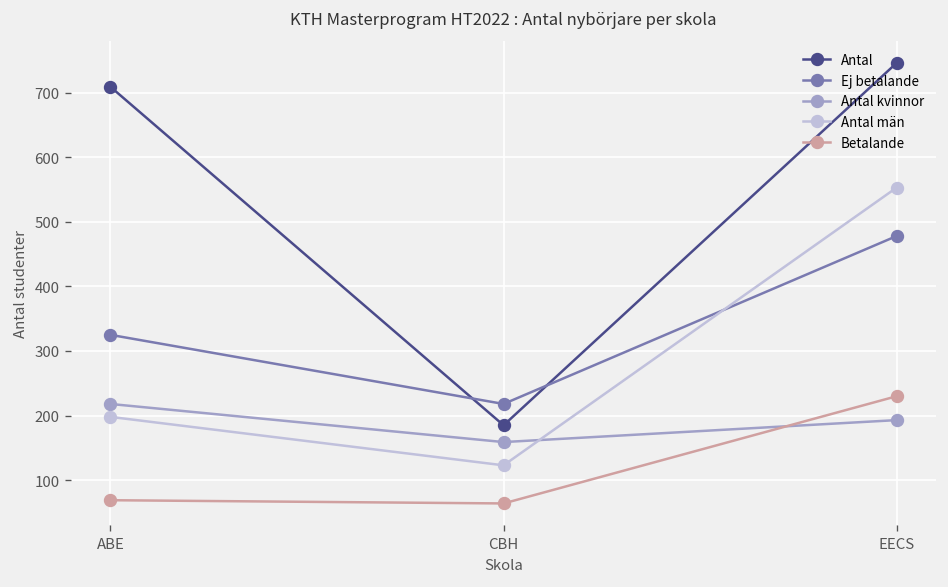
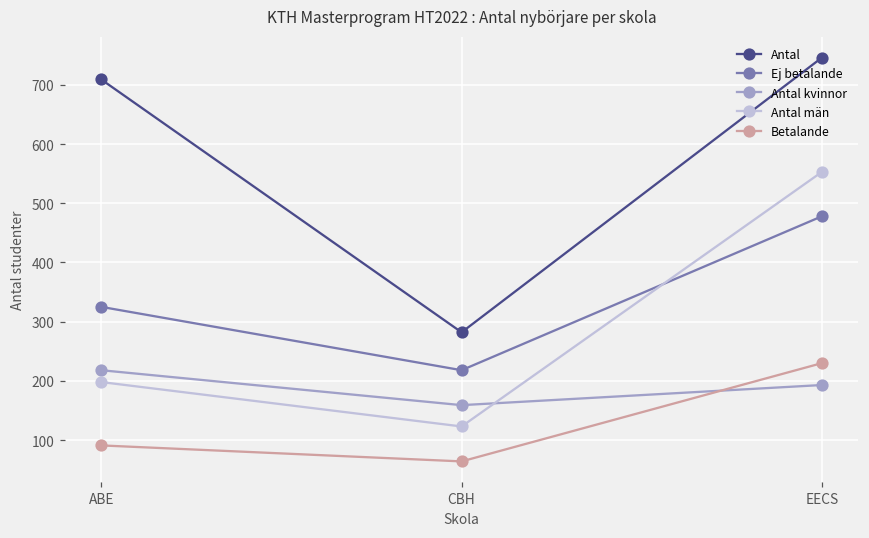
  {
    "Antal": {
      "ABE": 710,
-     "CBH": 190,
+     "CBH": 280,
      "EECS": 750
    },
    "Betalande": {
-     "ABE": 70,
+     "ABE": 90,
      "CBH": 60,
      "EECS": 230
    }
  }
